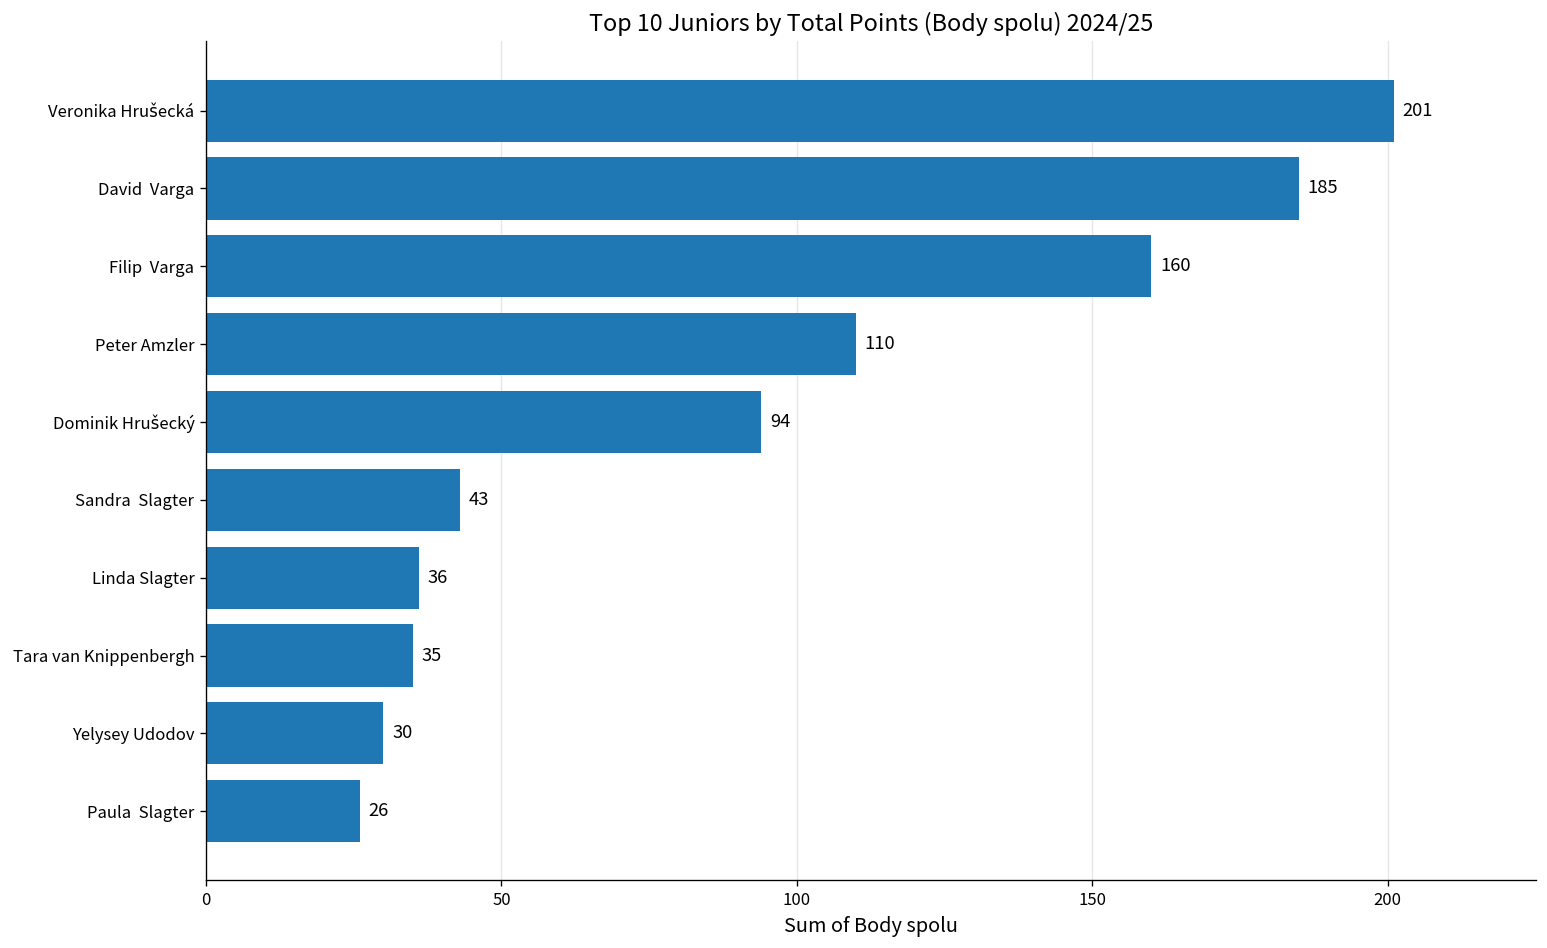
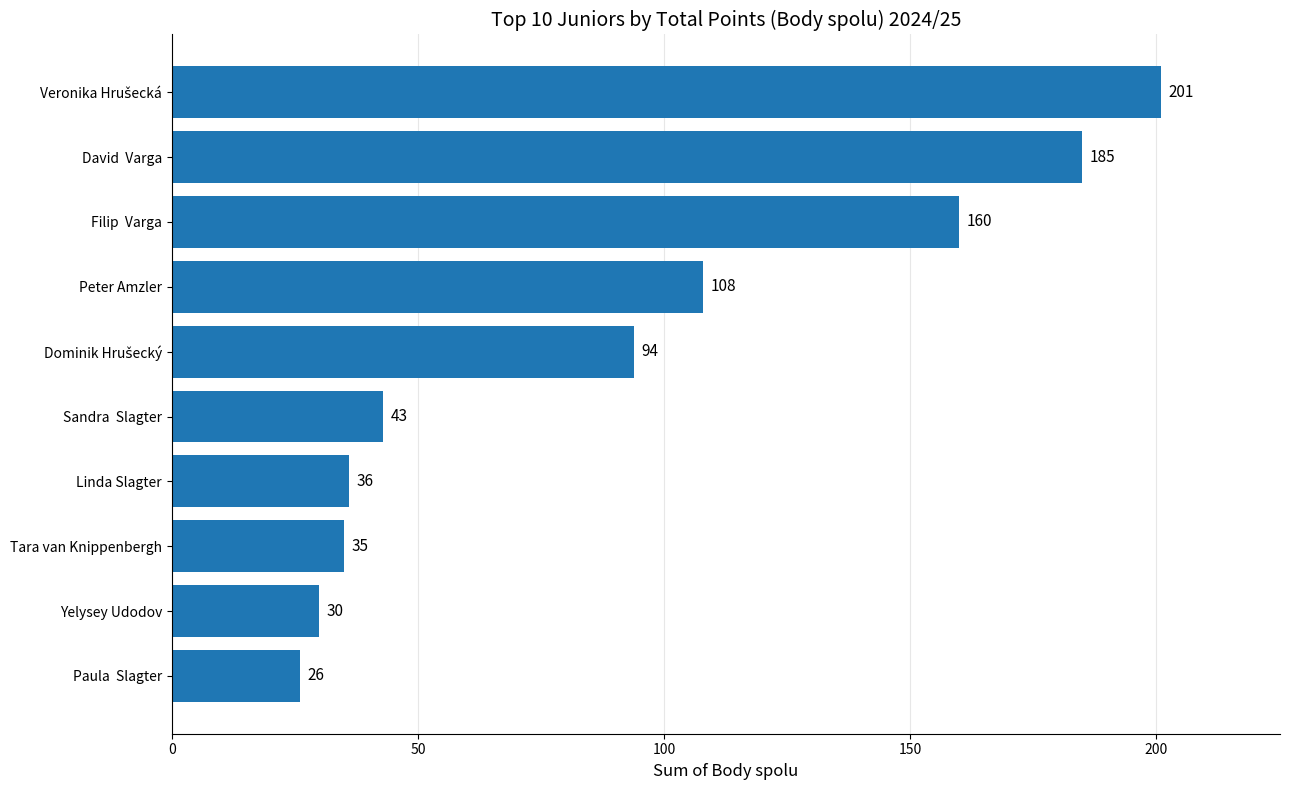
  {
    "Veronika Hrušecká": 201,
    "David Varga": 185,
    "Filip Varga": 160,
-   "Peter Amzler": 110,
+   "Peter Amzler": 108,
    "Dominik Hrušecký": 94,
    "Sandra Slagter": 43,
    "Linda Slagter": 36,
    "Tara van Knippenbergh": 35,
    "Yelysey Udodov": 30,
    "Paula Slagter": 26
  }
